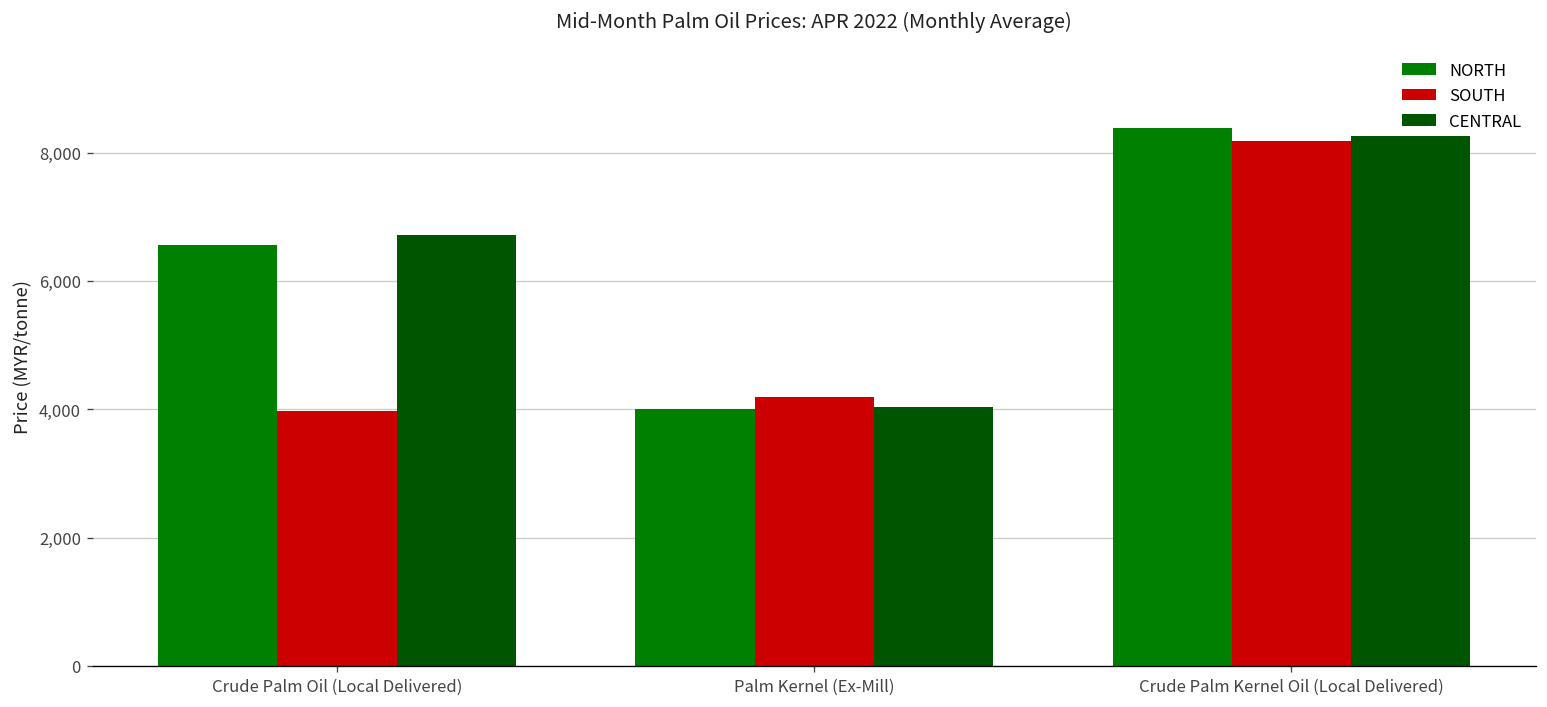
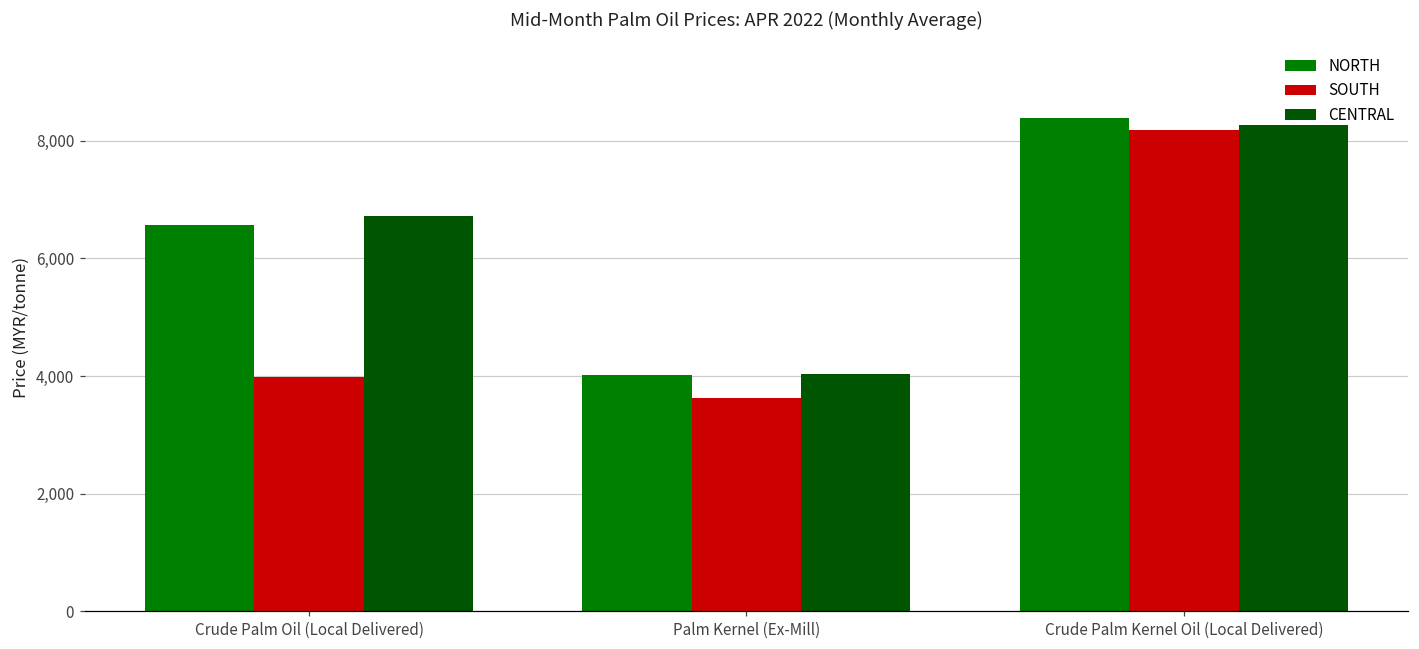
  {
    "SOUTH": {
      "Crude Palm Oil (Local Delivered)": "4,000",
-     "Palm Kernel (Ex-Mill)": "4,200",
+     "Palm Kernel (Ex-Mill)": "3,600",
      "Crude Palm Kernel Oil (Local Delivered)": "8,200"
    }
  }
